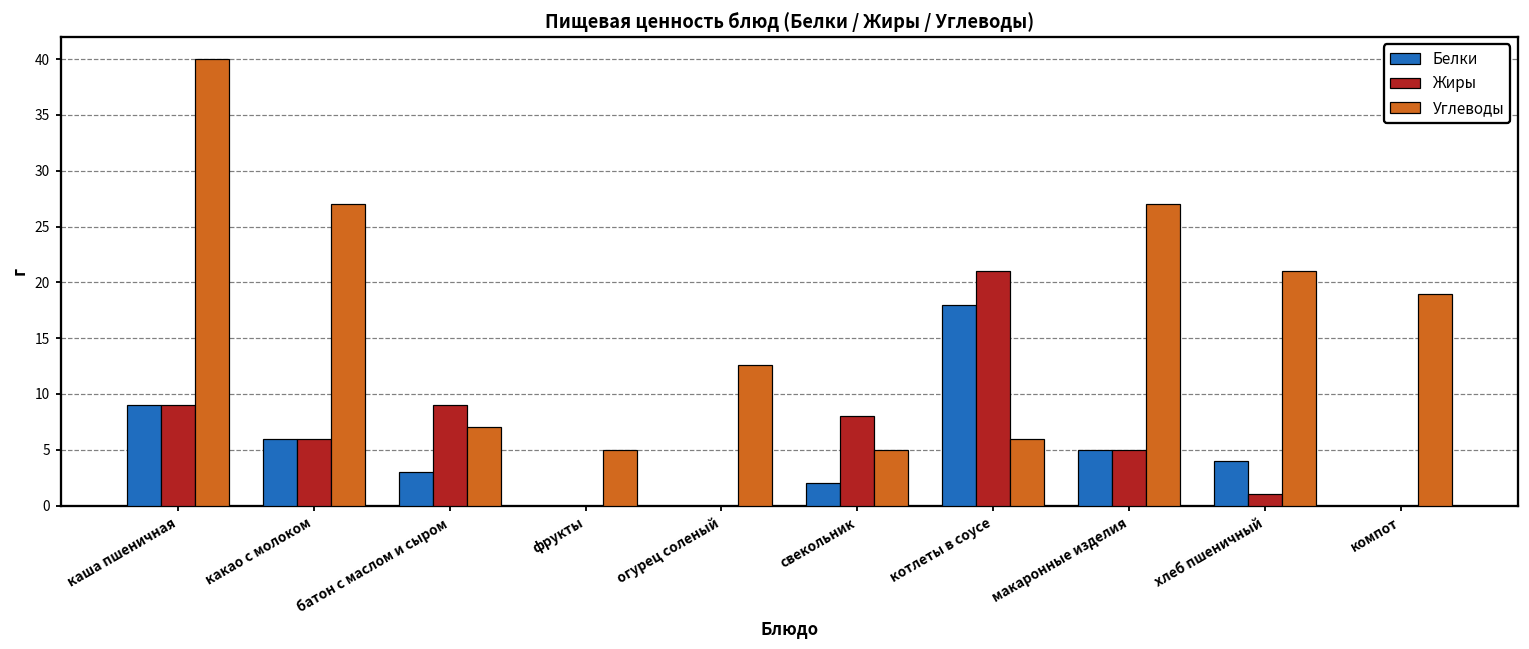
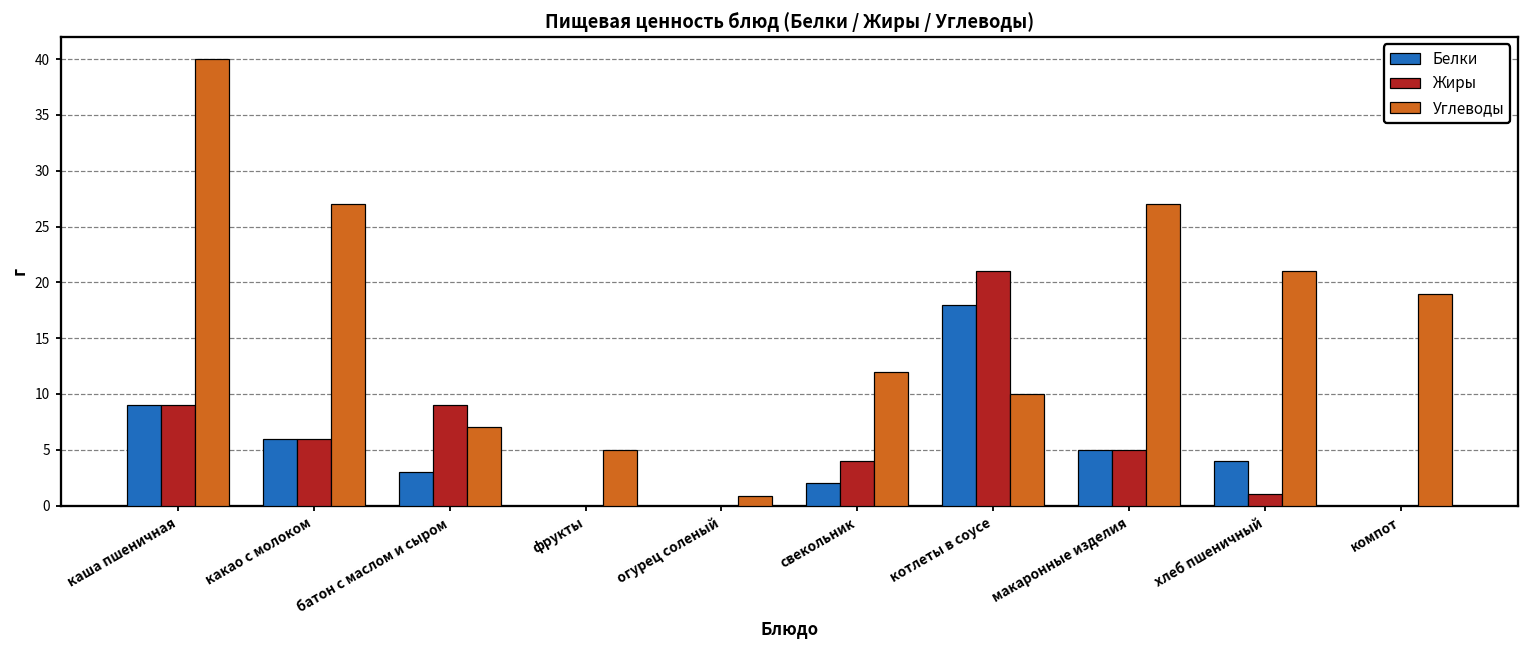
  {
    "Белки": {
      "каша пшеничная": 9.0,
      "какао с молоком": 6.0,
      "батон с маслом и сыром": 3.0,
      "фрукты": 0.0,
      "огурец соленый": 0.0,
      "свекольник": 2.0,
      "котлеты в соусе": 18.0,
      "макаронные изделия": 5.0,
      "хлеб пшеничный": 4.0,
      "компот": 0.0
    },
    "Жиры": {
      "каша пшеничная": 9,
      "какао с молоком": 6,
      "батон с маслом и сыром": 9,
      "фрукты": 0,
      "огурец соленый": 0,
-     "свекольник": 8,
+     "свекольник": 4,
      "котлеты в соусе": 21,
      "макаронные изделия": 5,
      "хлеб пшеничный": 1,
      "компот": 0
    },
    "Углеводы": {
      "каша пшеничная": 40.0,
      "какао с молоком": 27.0,
      "батон с маслом и сыром": 7.0,
      "фрукты": 5.0,
-     "огурец соленый": 12.6,
-     "свекольник": 5,
-     "котлеты в соусе": 6,
+     "огурец соленый": 0.9,
+     "свекольник": 12,
+     "котлеты в соусе": 10,
      "макаронные изделия": 27.0,
      "хлеб пшеничный": 21.0,
      "компот": 19.0
    }
  }
